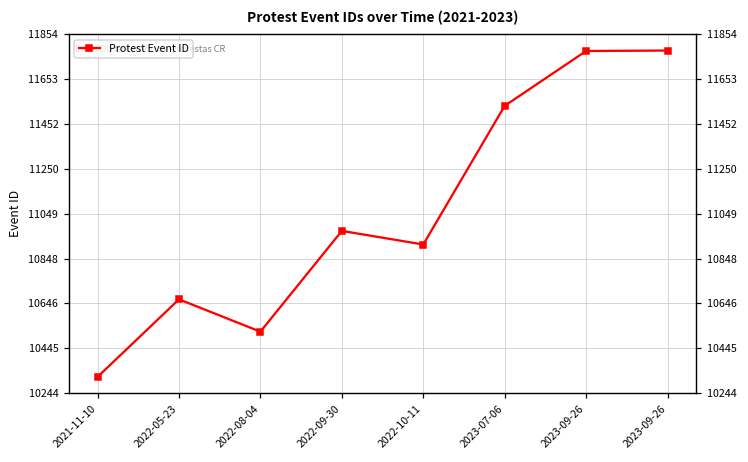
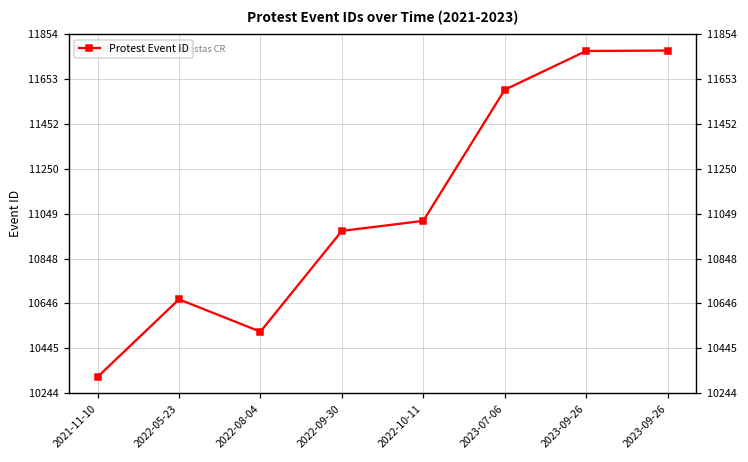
  {
    "2021-11-10": 10320,
    "2022-05-23": 10670,
    "2022-08-04": 10520,
    "2022-09-30": 10970,
-   "2022-10-11": 10910,
-   "2023-07-06": 11530
+   "2022-10-11": 11020,
+   "2023-07-06": 11610
  }
